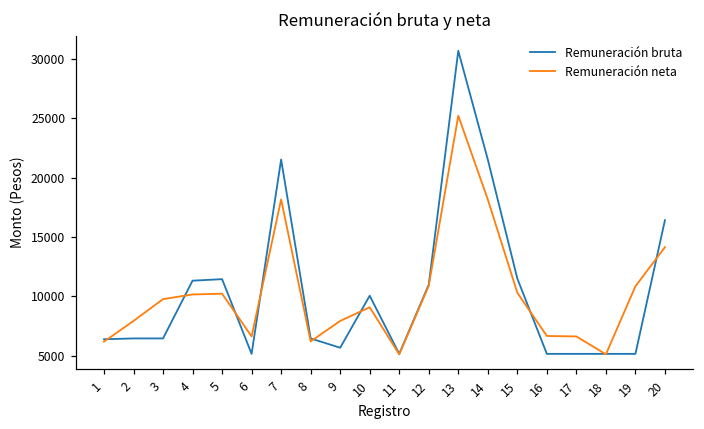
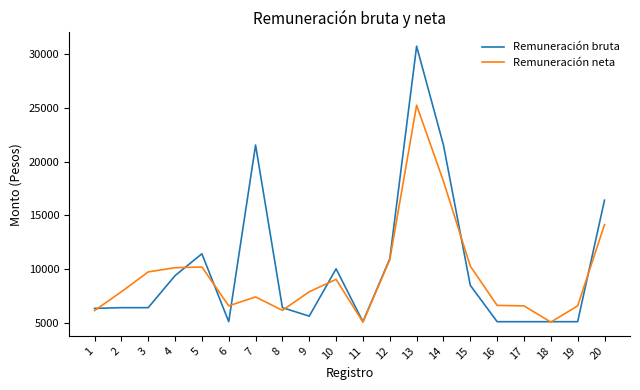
  {
    "Remuneración bruta": {
      "2": 6500,
      "3": 6500,
-     "4": 11300,
+     "4": 9400,
      "5": 11500,
      "6": 5200,
      "7": 21500,
      "8": 6500,
      "9": 5700,
      "10": 10100,
      "13": 30700,
      "14": 21500,
-     "15": 11500,
+     "15": 8500,
      "16": 5200,
      "17": 5200,
      "19": 5200,
      "20": 16400
    },
    "Remuneración neta": {
      "2": 7900,
      "3": 9800,
      "4": 10200,
      "5": 10200,
      "6": 6600,
-     "7": 18200,
+     "7": 7500,
      "8": 6200,
      "9": 7900,
      "10": 9100,
      "13": 25200,
      "14": 18200,
      "15": 10300,
      "16": 6700,
      "17": 6600,
-     "19": 10900,
+     "19": 6600,
      "20": 14100
    }
  }
